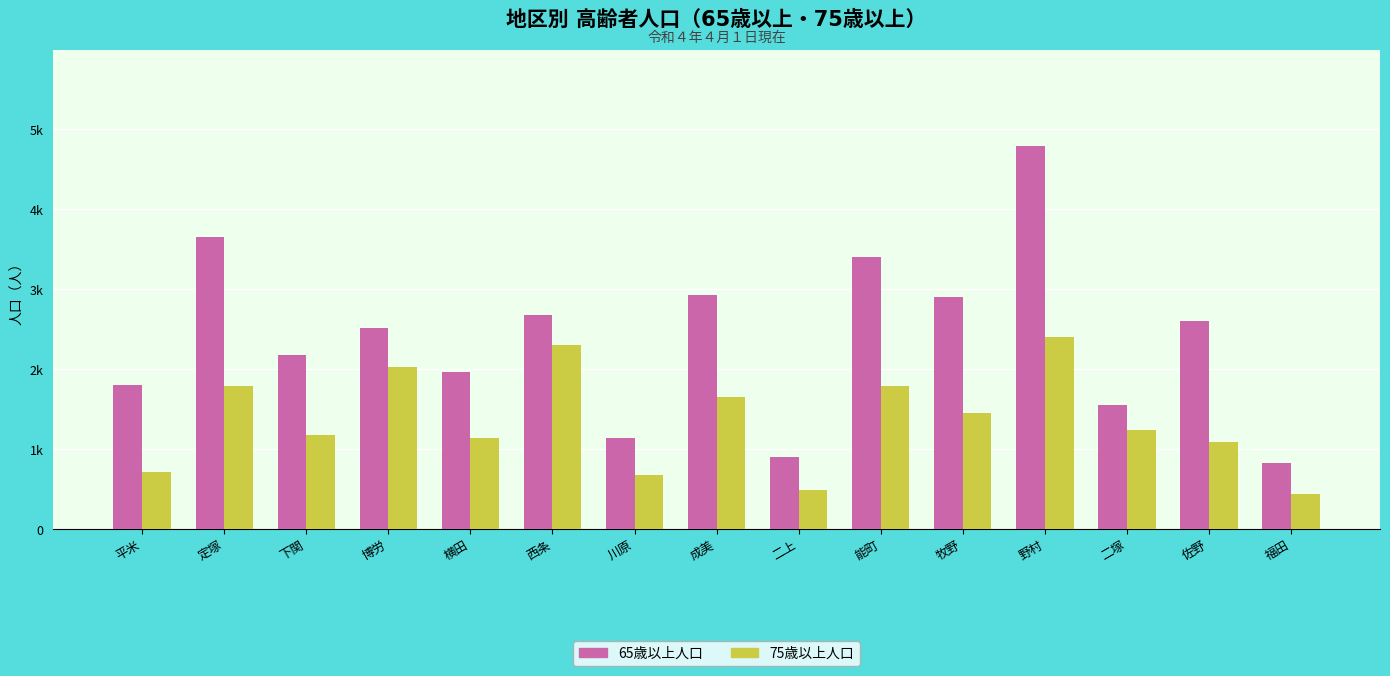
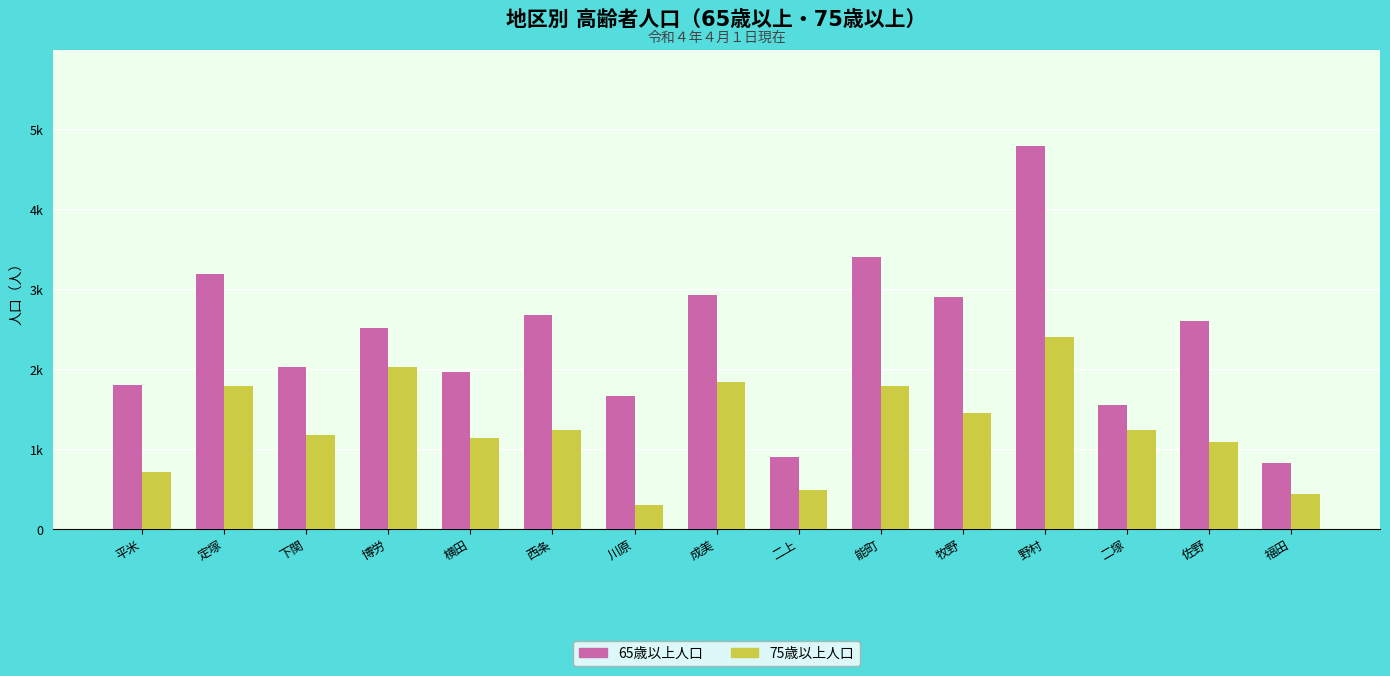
  {
    "65歳以上人口": {
      "平米": 1800,
-     "定塚": 3700,
-     "下関": 2200,
+     "定塚": 3200,
+     "下関": 2000,
      "博労": 2500,
      "横田": 2000,
      "西条": 2700,
-     "川原": 1100,
+     "川原": 1700,
      "成美": 2900,
      "二上": 900,
      "能町": 3400,
      "牧野": 2900,
      "野村": 4800,
      "二塚": 1500,
      "佐野": 2600,
      "福田": 800
    },
    "75歳以上人口": {
      "平米": 700,
      "定塚": 1800,
      "下関": 1200,
      "博労": 2000,
      "横田": 1100,
-     "西条": 2300,
-     "川原": 700,
-     "成美": 1700,
+     "西条": 1200,
+     "川原": 300,
+     "成美": 1800,
      "二上": 500,
      "能町": 1800,
      "牧野": 1400,
      "野村": 2400,
      "二塚": 1200,
      "佐野": 1100,
      "福田": 400
    }
  }
